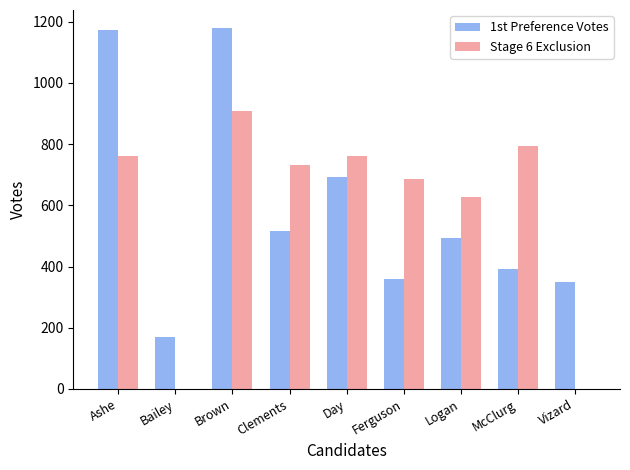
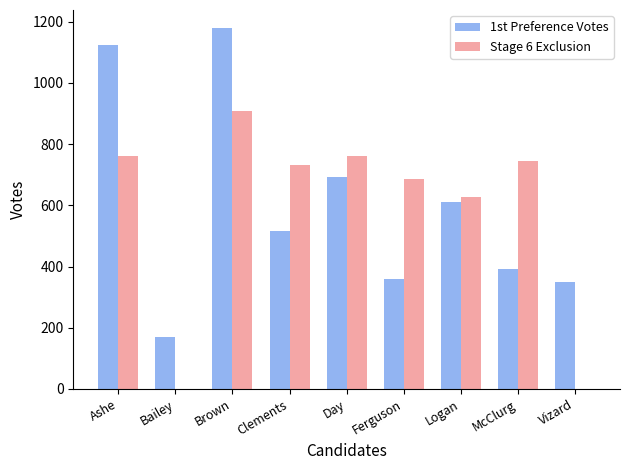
  {
    "1st Preference Votes": {
-     "Ashe": 1170,
+     "Ashe": 1120,
      "Bailey": 170,
      "Brown": 1180,
      "Clements": 520,
      "Day": 690,
      "Ferguson": 360,
-     "Logan": 490,
+     "Logan": 610,
      "McClurg": 390,
      "Vizard": 350
    },
    "Stage 6 Exclusion": {
      "Ashe": 760,
      "Bailey": 0,
      "Brown": 910,
      "Clements": 730,
      "Day": 760,
      "Ferguson": 680,
      "Logan": 630,
-     "McClurg": 790,
+     "McClurg": 740,
      "Vizard": 0
    }
  }
